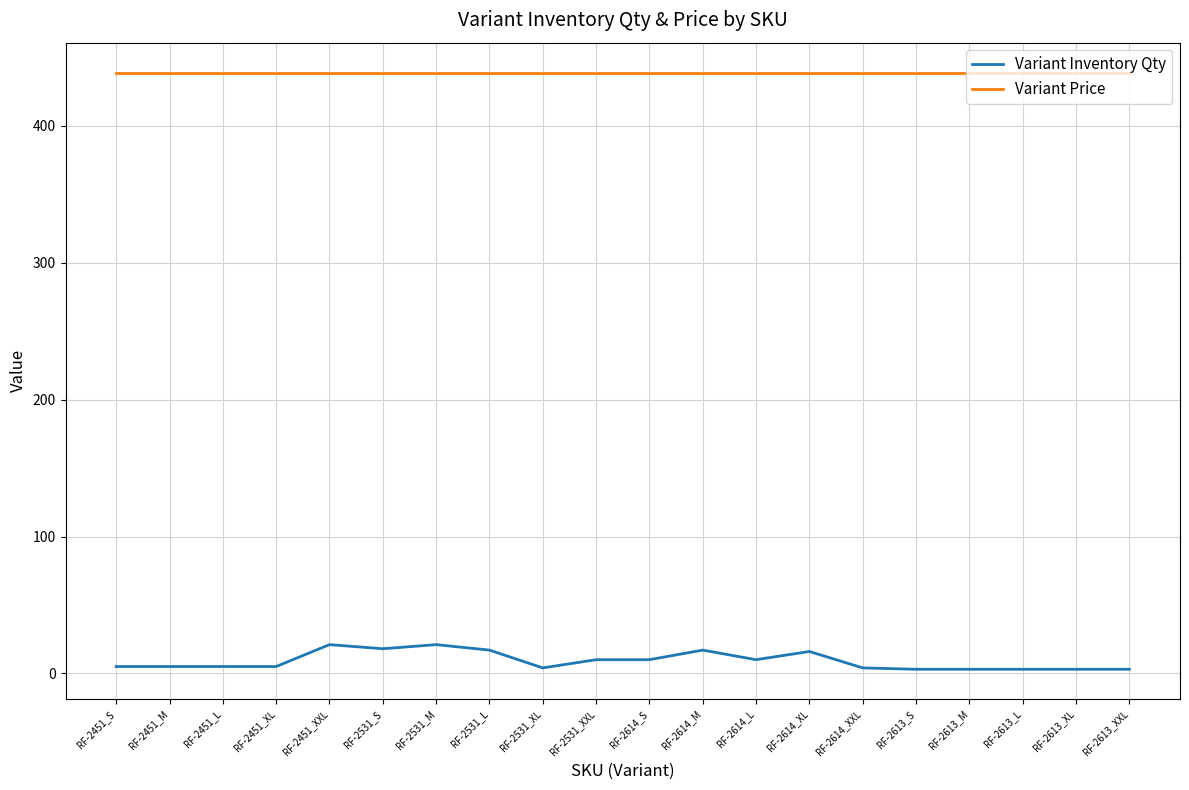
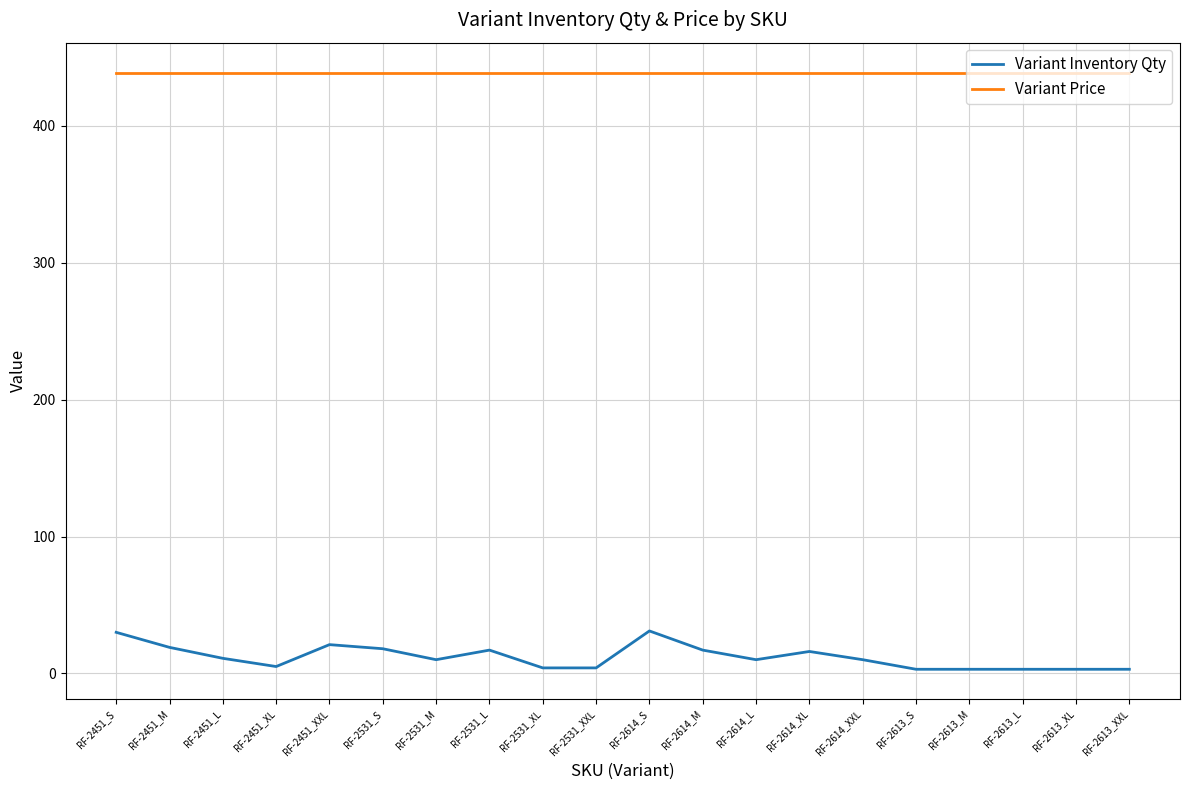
  {
    "Variant Inventory Qty": {
-     "RF-2451_S": 5,
-     "RF-2451_M": 5,
-     "RF-2451_L": 5,
+     "RF-2451_S": 30,
+     "RF-2451_M": 19,
+     "RF-2451_L": 11,
      "RF-2451_XL": 5,
      "RF-2451_XXL": 21,
      "RF-2531_S": 18,
-     "RF-2531_M": 21,
+     "RF-2531_M": 10,
      "RF-2531_L": 17,
      "RF-2531_XL": 4,
-     "RF-2531_XXL": 10,
-     "RF-2614_S": 10,
+     "RF-2531_XXL": 4,
+     "RF-2614_S": 31,
      "RF-2614_M": 17,
      "RF-2614_L": 10,
      "RF-2614_XL": 16,
-     "RF-2614_XXL": 4,
+     "RF-2614_XXL": 10,
      "RF-2613_S": 3,
      "RF-2613_M": 3,
      "RF-2613_L": 3,
      "RF-2613_XL": 3,
      "RF-2613_XXL": 3
    },
    "Variant Price": {
      "RF-2451_S": 439,
      "RF-2451_M": 439,
      "RF-2451_L": 439,
      "RF-2451_XL": 439,
      "RF-2451_XXL": 439,
      "RF-2531_S": 439,
      "RF-2531_M": 439,
      "RF-2531_L": 439,
      "RF-2531_XL": 439,
      "RF-2531_XXL": 439,
      "RF-2614_S": 439,
      "RF-2614_M": 439,
      "RF-2614_L": 439,
      "RF-2614_XL": 439,
      "RF-2614_XXL": 439,
      "RF-2613_S": 439
    }
  }
